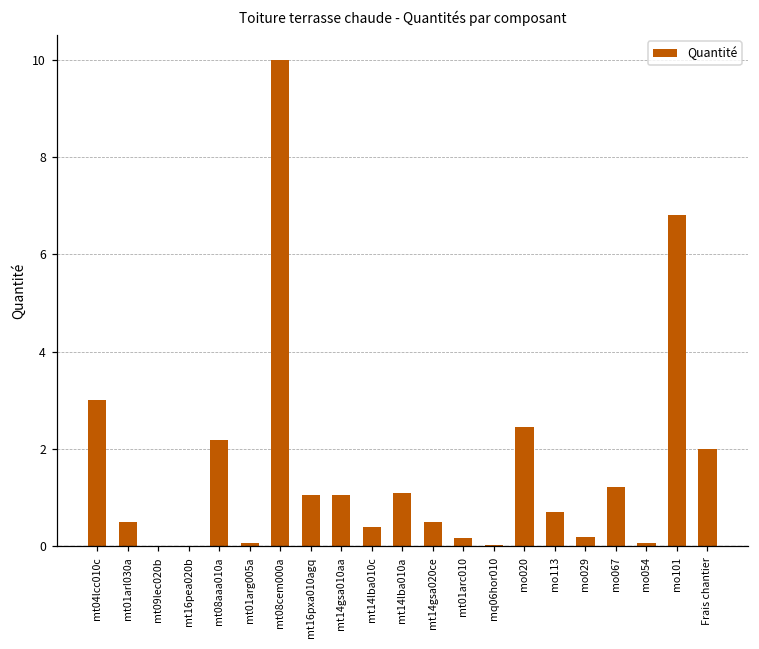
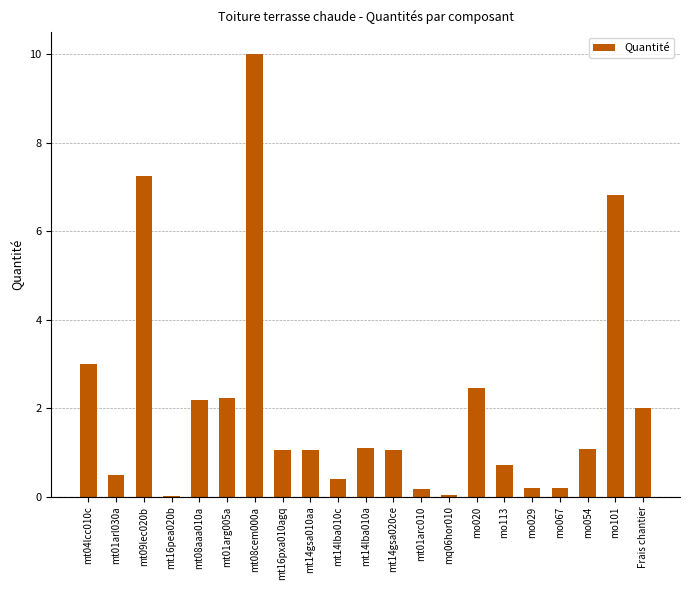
  {
    "mt04lcc010c": 3.0,
    "mt01arl030a": 0.5,
-   "mt09lec020b": 0.0,
+   "mt09lec020b": 7.2,
    "mt08aaa010a": 2.2,
-   "mt01arg005a": 0.1,
+   "mt01arg005a": 2.2,
    "mt08cem000a": 10.0,
    "mt16pxa010agq": 1.1,
    "mt14gsa010aa": 1.1,
    "mt14lba010c": 0.4,
    "mt14lba010a": 1.1,
-   "mt14gsa020ce": 0.5,
+   "mt14gsa020ce": 1.1,
    "mt01arc010": 0.2,
    "mo020": 2.5,
    "mo113": 0.7,
    "mo029": 0.2,
-   "mo067": 1.2,
-   "mo054": 0.1,
+   "mo067": 0.2,
+   "mo054": 1.1,
    "mo101": 6.8,
    "Frais chantier": 2.0
  }
